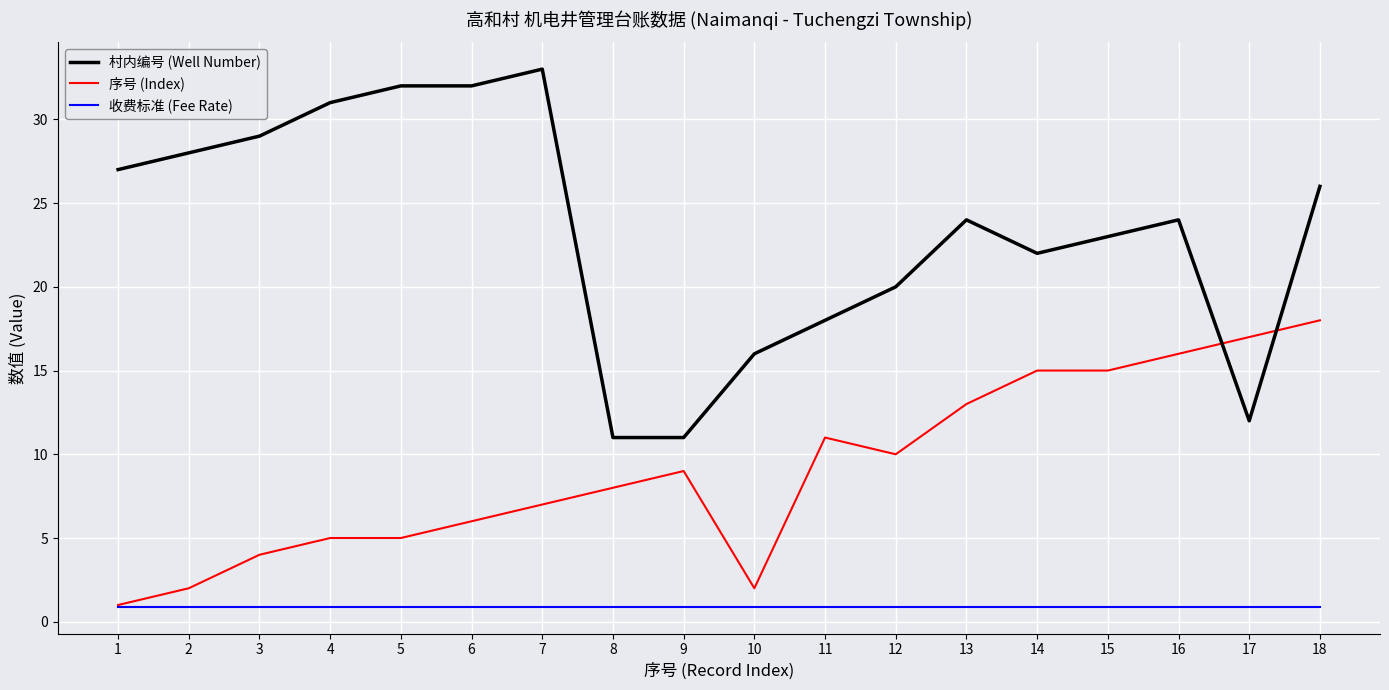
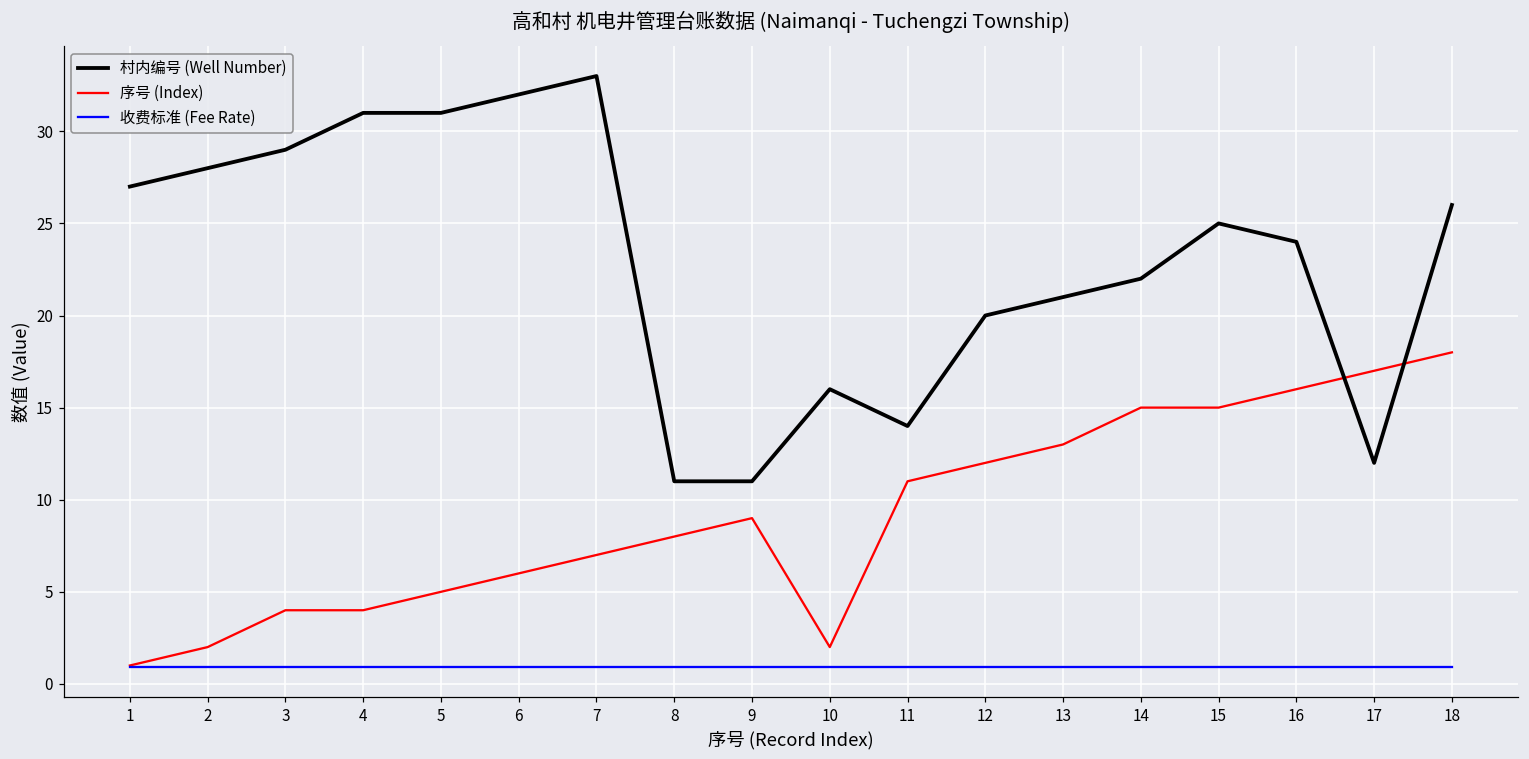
  {
    "村内编号 (Well Number)": {
      "1": 27,
      "2": 28,
      "3": 29,
      "4": 31,
-     "5": 32,
+     "5": 31,
      "6": 32,
      "7": 33,
      "8": 11,
      "9": 11,
      "10": 16,
-     "11": 18,
+     "11": 14,
      "12": 20,
-     "13": 24,
+     "13": 21,
      "14": 22,
-     "15": 23,
+     "15": 25,
      "16": 24,
      "17": 12,
      "18": 26
    },
    "序号 (Index)": {
      "2": 2,
      "3": 4,
-     "4": 5,
+     "4": 4,
      "5": 5,
      "6": 6,
      "7": 7,
      "8": 8,
      "9": 9,
      "10": 2,
      "11": 11,
-     "12": 10,
+     "12": 12,
      "13": 13,
      "14": 15,
      "15": 15,
      "16": 16,
      "17": 17,
      "18": 18
    },
    "收费标准 (Fee Rate)": {
      "2": 1,
      "3": 1,
      "4": 1,
      "5": 1,
      "6": 1,
      "7": 1,
      "8": 1,
      "9": 1,
      "10": 1,
      "11": 1,
      "12": 1,
      "13": 1,
      "14": 1,
      "15": 1,
      "16": 1,
      "17": 1,
      "18": 1
    }
  }
